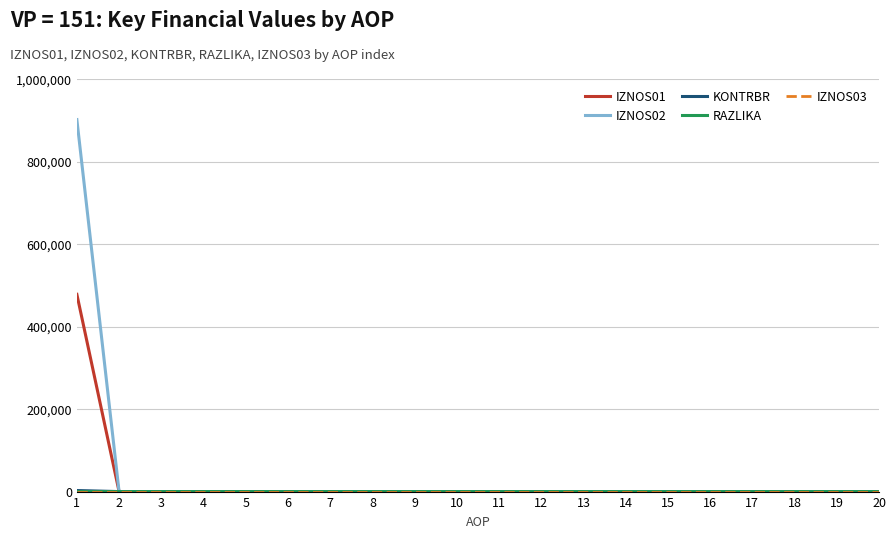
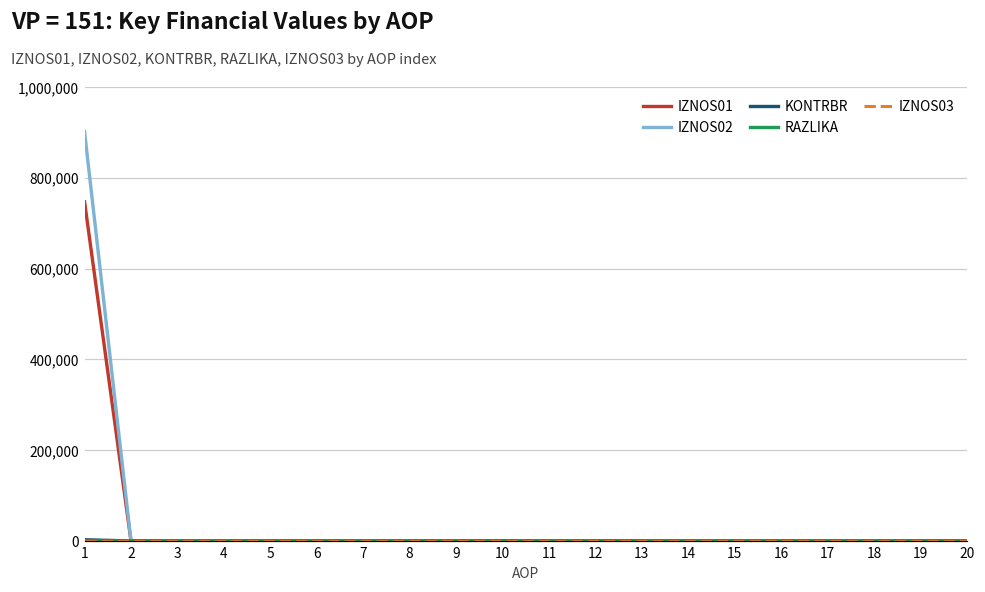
  {
    "IZNOS01": {
-     "1": "480,000"
+     "1": "750,000"
    },
    "IZNOS02": {
      "1": "900,000"
    }
  }
